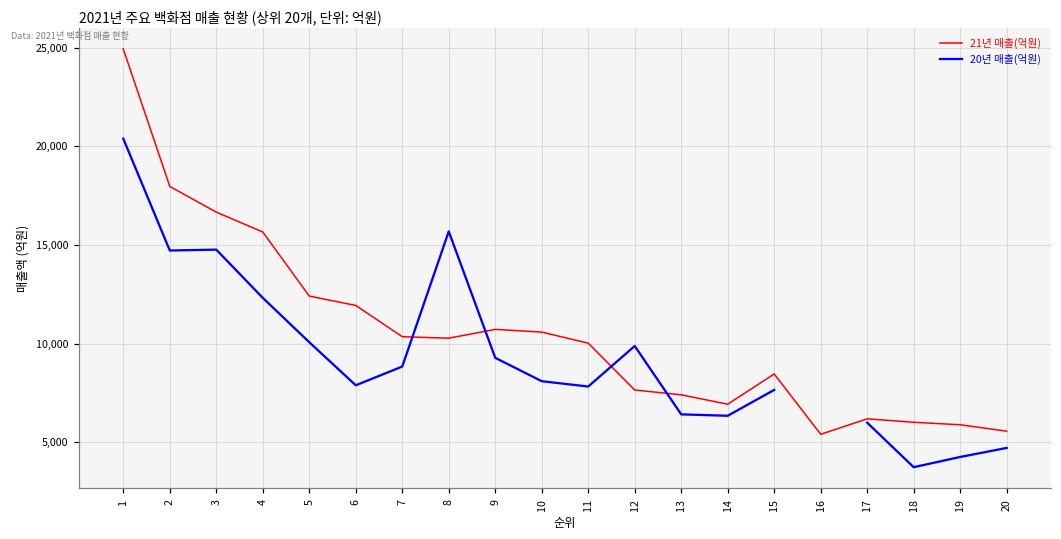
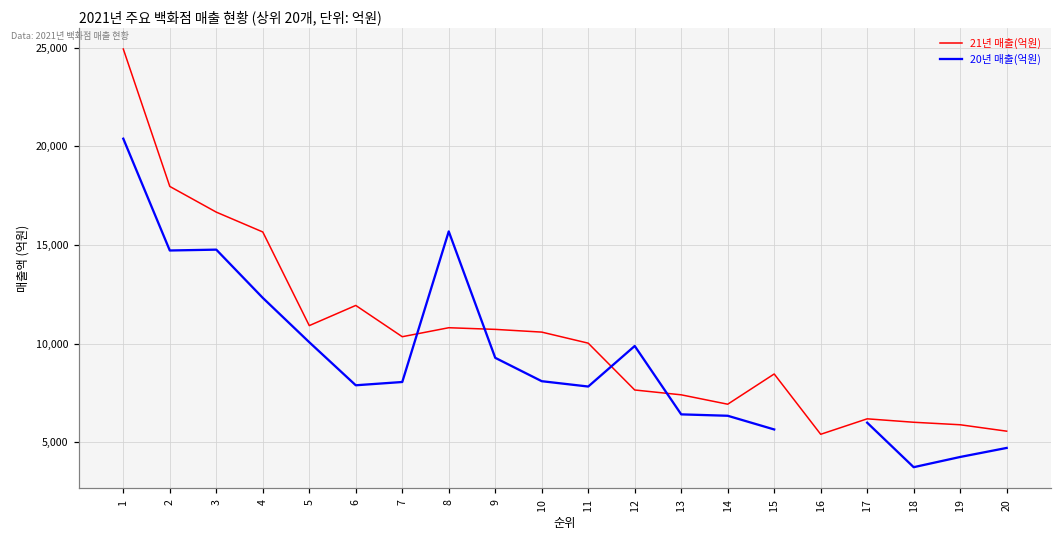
  {
    "21년 매출(억원)": {
      "1": "24,900",
      "2": "18,000",
      "3": "16,700",
      "4": "15,700",
-     "5": "12,400",
+     "5": "10,900",
      "6": "11,900",
      "7": "10,400",
-     "8": "10,300",
+     "8": "10,800",
      "9": "10,700",
      "10": "10,600",
      "11": "10,000",
      "12": "7,700",
      "13": "7,400",
      "14": "6,900",
      "15": "8,500",
      "16": "5,400",
      "17": "6,200",
      "18": "6,000",
      "19": "5,900",
      "20": "5,600"
    },
    "20년 매출(억원)": {
      "1": "20,400",
      "2": "14,700",
      "3": "14,800",
      "4": "12,300",
      "5": "10,100",
      "6": "7,900",
-     "7": "8,800",
+     "7": "8,100",
      "8": "15,700",
      "9": "9,300",
      "10": "8,100",
      "11": "7,800",
      "12": "9,900",
      "13": "6,400",
      "14": "6,300",
-     "15": "7,700",
+     "15": "5,700",
      "17": "6,000",
      "18": "3,700",
      "19": "4,300",
      "20": "4,700"
    }
  }
